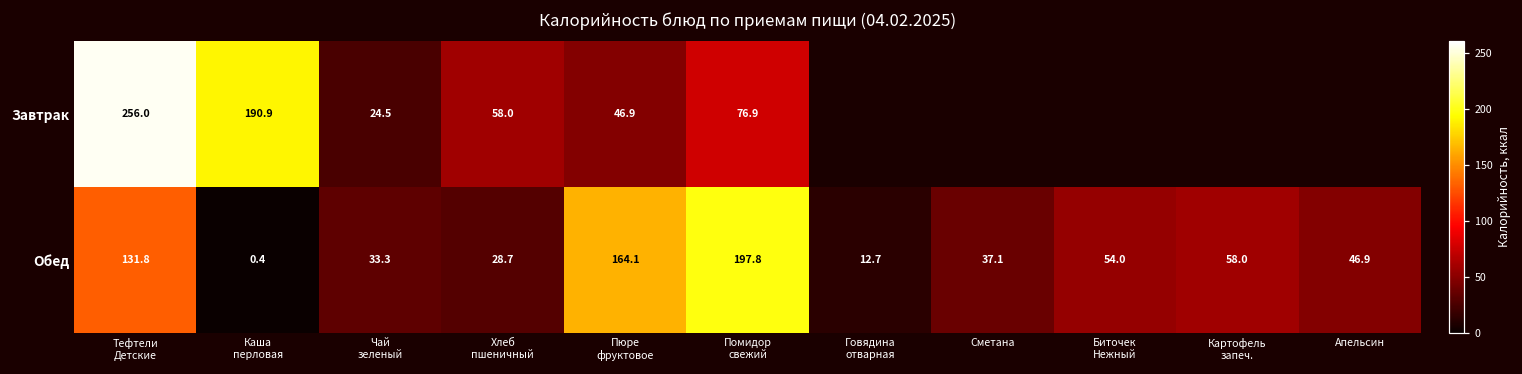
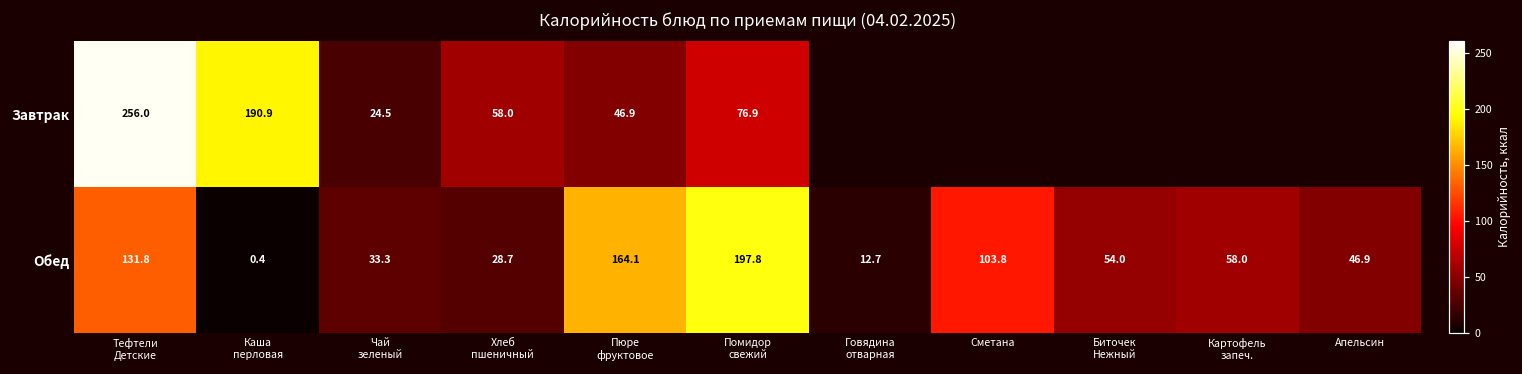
  {
    "Завтрак": {
      "Тефтели Детские": 256.0,
      "Каша перловая": 190.9,
      "Чай зеленый": 24.5,
      "Хлеб пшеничный": 58.0,
      "Пюре фруктовое": 46.9,
      "Помидор свежий": 76.9
    },
    "Обед": {
      "Тефтели Детские": 131.8,
      "Каша перловая": 0.4,
      "Чай зеленый": 33.3,
      "Хлеб пшеничный": 28.7,
      "Пюре фруктовое": 164.1,
      "Помидор свежий": 197.8,
      "Говядина отварная": 12.7,
-     "Сметана": 37.1,
+     "Сметана": 103.8,
      "Биточек Нежный": 54.0,
      "Картофель запеч.": 58.0,
      "Апельсин": 46.9
    }
  }
